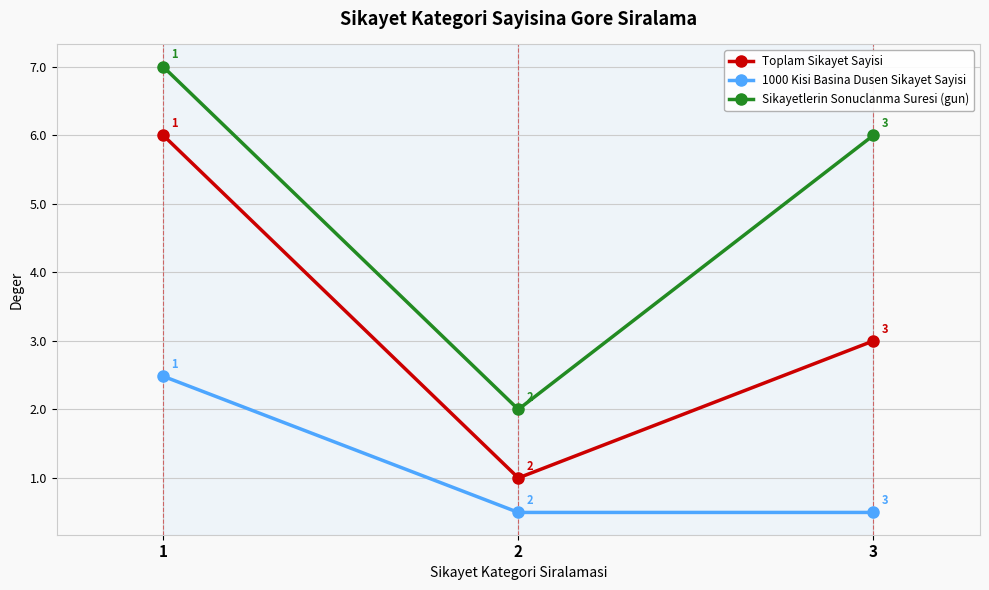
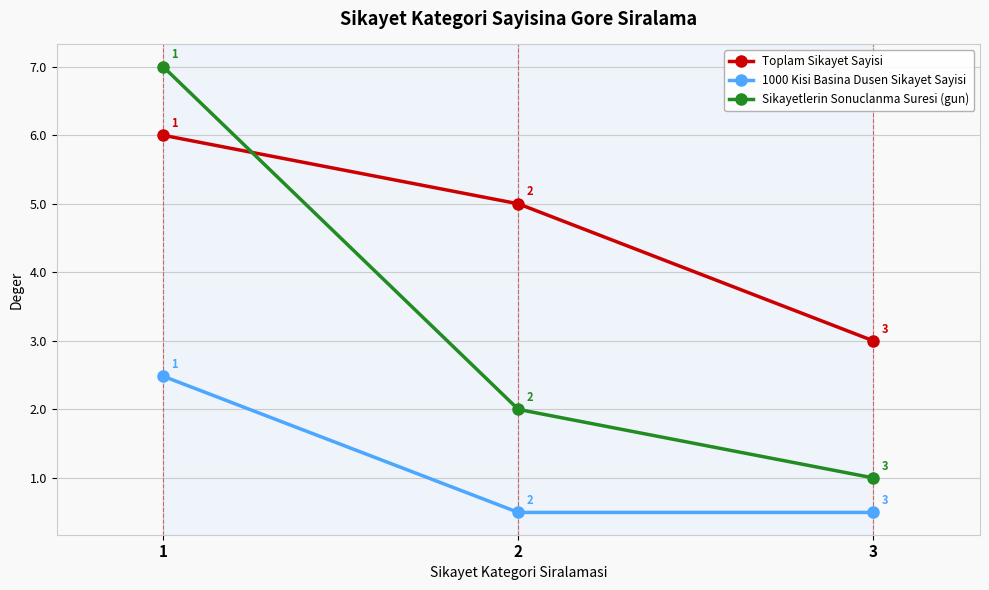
  {
    "Toplam Sikayet Sayisi": {
-     "2": 1
+     "2": 5
    },
    "Sikayetlerin Sonuclanma Suresi (gun)": {
-     "3": 6
+     "3": 1
    }
  }
